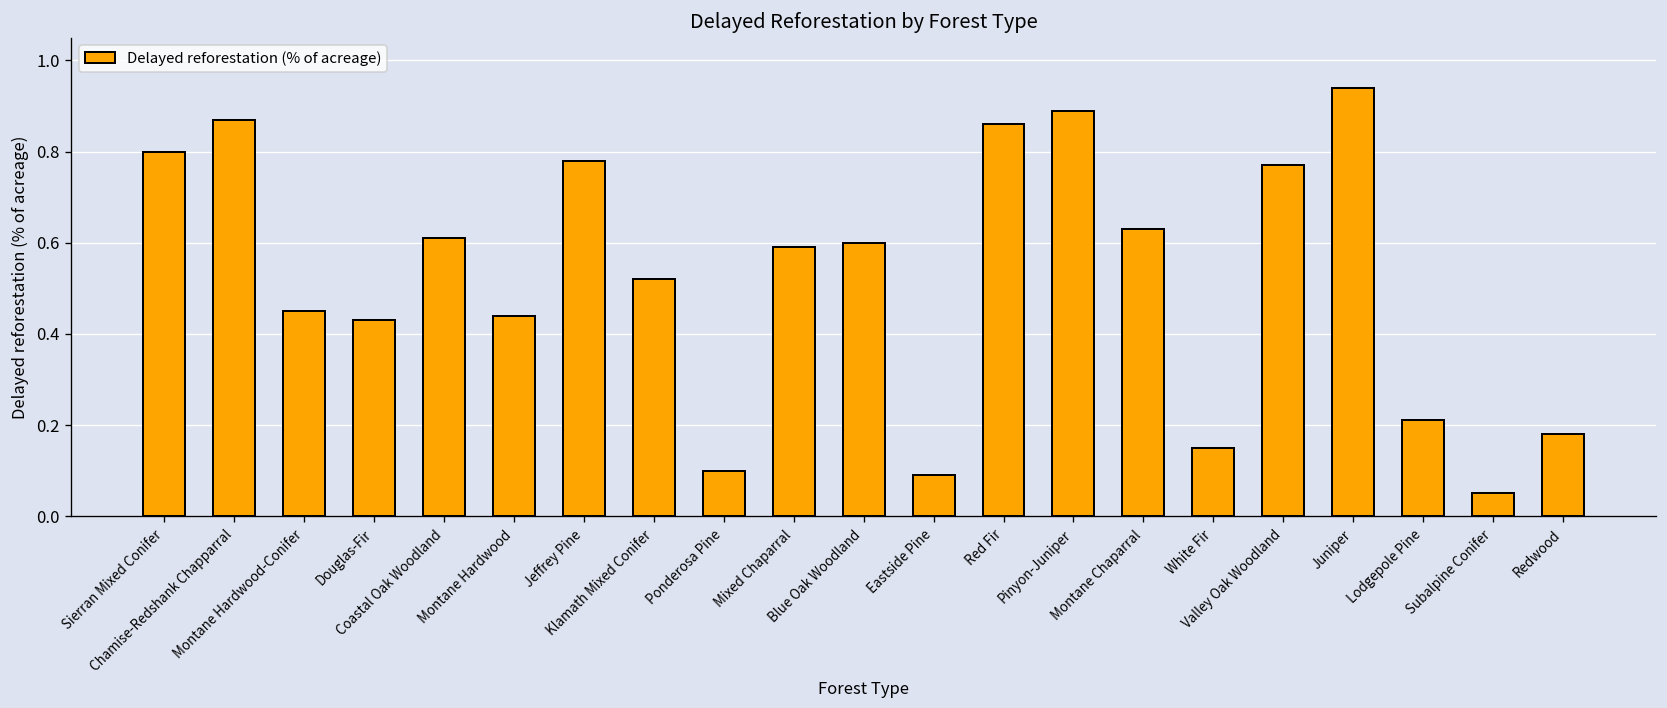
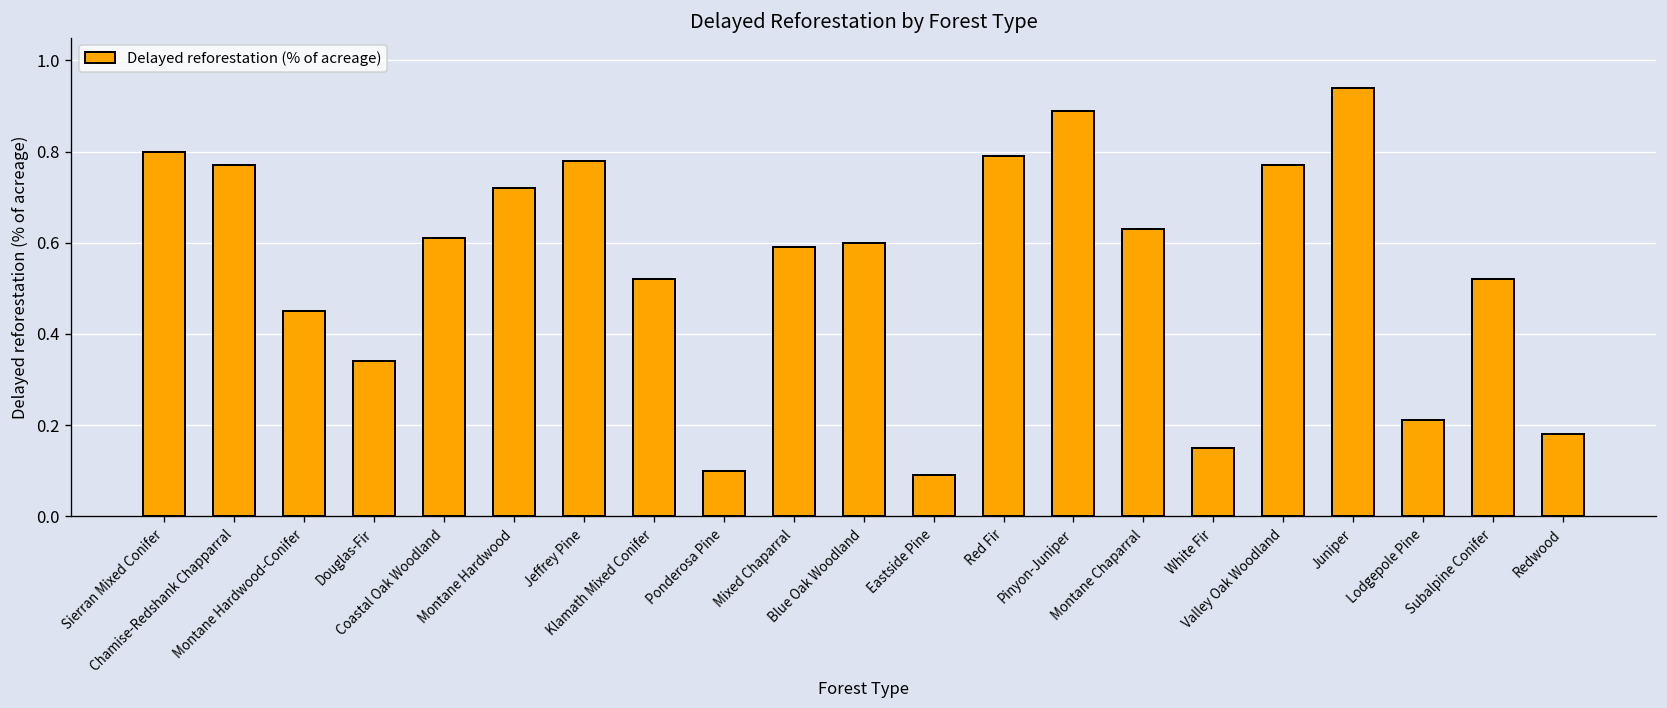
  {
    "Sierran Mixed Conifer": 0.80,
-   "Chamise-Redshank Chapparral": 0.87,
+   "Chamise-Redshank Chapparral": 0.77,
    "Montane Hardwood-Conifer": 0.45,
-   "Douglas-Fir": 0.43,
+   "Douglas-Fir": 0.34,
    "Coastal Oak Woodland": 0.61,
-   "Montane Hardwood": 0.44,
+   "Montane Hardwood": 0.72,
    "Jeffrey Pine": 0.78,
    "Klamath Mixed Conifer": 0.52,
    "Ponderosa Pine": 0.10,
    "Mixed Chaparral": 0.59,
    "Blue Oak Woodland": 0.60,
    "Eastside Pine": 0.09,
-   "Red Fir": 0.86,
+   "Red Fir": 0.79,
    "Pinyon-Juniper": 0.89,
    "Montane Chaparral": 0.63,
    "White Fir": 0.15,
    "Valley Oak Woodland": 0.77,
    "Juniper": 0.94,
    "Lodgepole Pine": 0.21,
-   "Subalpine Conifer": 0.05,
+   "Subalpine Conifer": 0.52,
    "Redwood": 0.18
  }
